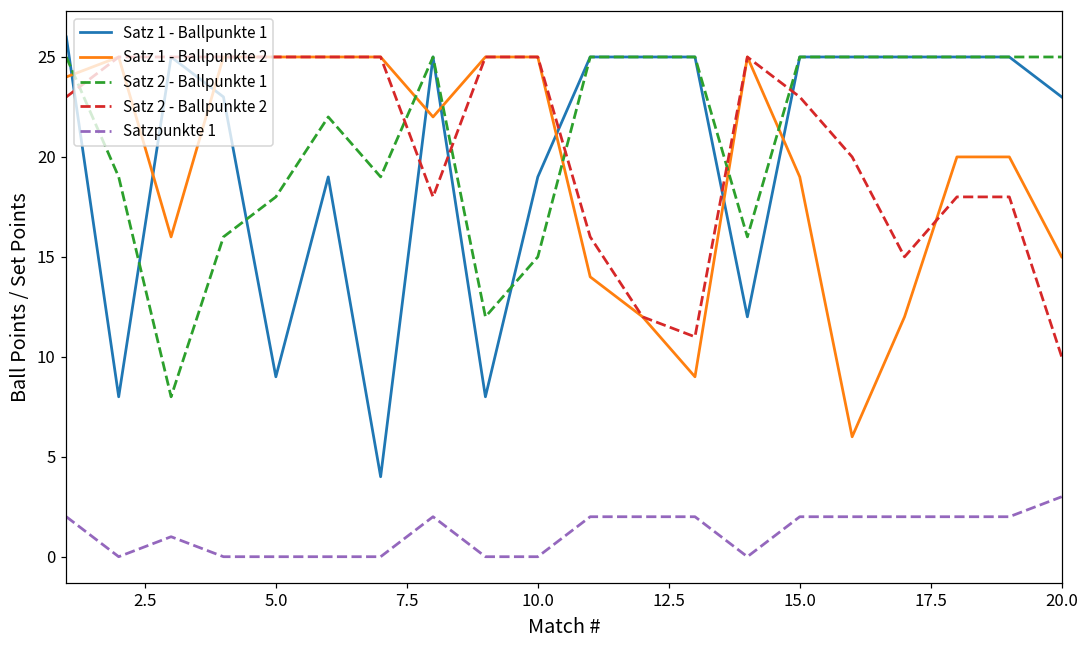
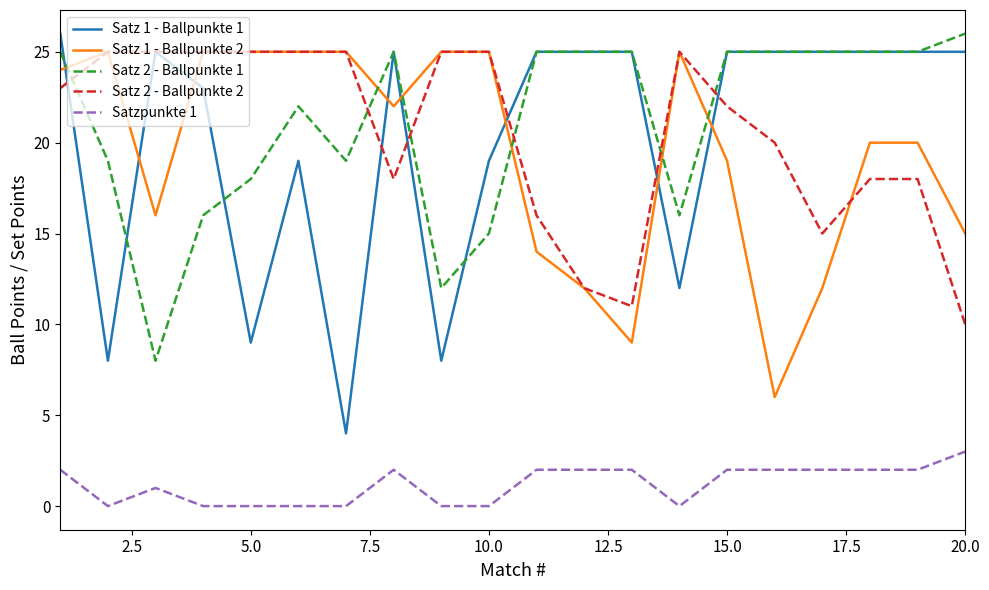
  {
    "Satz 1 - Ballpunkte 1": {
      "5.0": 9,
      "10.0": 19,
-     "20.0": 23
+     "20.0": 25
    },
    "Satz 1 - Ballpunkte 2": {
      "15.0": 19,
      "20.0": 15
    },
    "Satz 2 - Ballpunkte 1": {
      "5.0": 18,
      "10.0": 15,
-     "20.0": 25
+     "20.0": 26
    },
    "Satz 2 - Ballpunkte 2": {
-     "15.0": 23,
+     "15.0": 22,
      "20.0": 10
    },
    "Satzpunkte 1": {
      "5.0": 0,
      "10.0": 0,
      "15.0": 2,
      "20.0": 3
    }
  }
